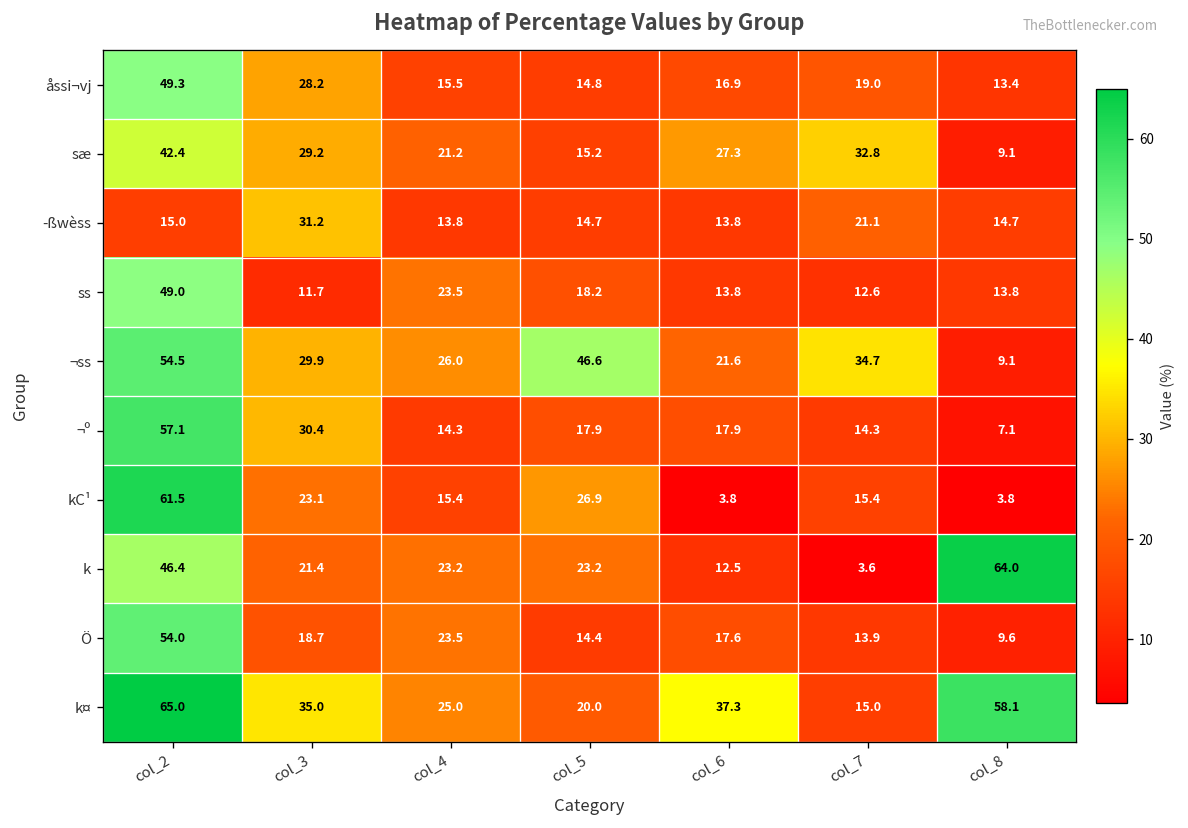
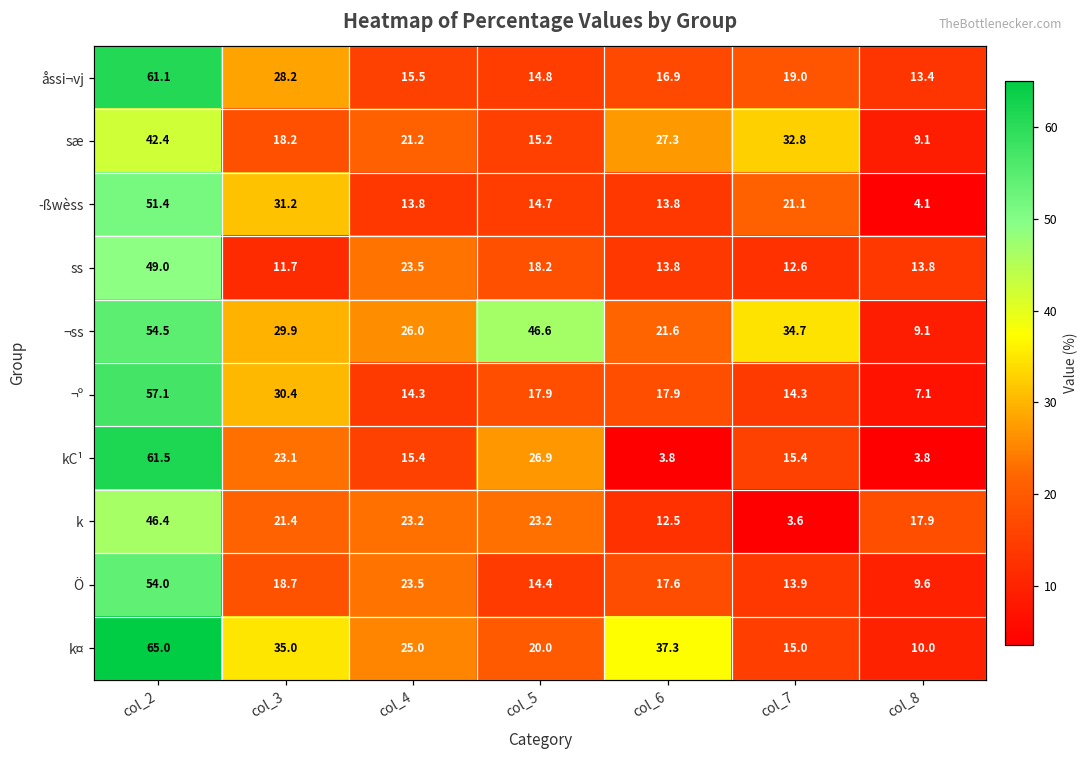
  {
    "åssi¬vj": {
-     "col_2": 49.3,
+     "col_2": 61.1,
      "col_3": 28.2,
      "col_4": 15.5,
      "col_5": 14.8,
      "col_6": 16.9,
      "col_7": 19.0,
      "col_8": 13.4
    },
    "sæ": {
      "col_2": 42.4,
-     "col_3": 29.2,
+     "col_3": 18.2,
      "col_4": 21.2,
      "col_5": 15.2,
      "col_6": 27.3,
      "col_7": 32.8,
      "col_8": 9.1
    },
    "­ßwèss": {
-     "col_2": 15.0,
+     "col_2": 51.4,
      "col_3": 31.2,
      "col_4": 13.8,
      "col_5": 14.7,
      "col_6": 13.8,
      "col_7": 21.1,
-     "col_8": 14.7
+     "col_8": 4.1
    },
    "ss": {
      "col_2": 49.0,
      "col_3": 11.7,
      "col_4": 23.5,
      "col_5": 18.2,
      "col_6": 13.8,
      "col_7": 12.6,
      "col_8": 13.8
    },
    "¬ss": {
      "col_2": 54.5,
      "col_3": 29.9,
      "col_4": 26.0,
      "col_5": 46.6,
      "col_6": 21.6,
      "col_7": 34.7,
      "col_8": 9.1
    },
    "¬º": {
      "col_2": 57.1,
      "col_3": 30.4,
      "col_4": 14.3,
      "col_5": 17.9,
      "col_6": 17.9,
      "col_7": 14.3,
      "col_8": 7.1
    },
    "kC¹": {
      "col_2": 61.5,
      "col_3": 23.1,
      "col_4": 15.4,
      "col_5": 26.9,
      "col_6": 3.8,
      "col_7": 15.4,
      "col_8": 3.8
    },
    "k": {
      "col_2": 46.4,
      "col_3": 21.4,
      "col_4": 23.2,
      "col_5": 23.2,
      "col_6": 12.5,
      "col_7": 3.6,
-     "col_8": 64.0
+     "col_8": 17.9
    },
    "Ö": {
      "col_2": 54.0,
      "col_3": 18.7,
      "col_4": 23.5,
      "col_5": 14.4,
      "col_6": 17.6,
      "col_7": 13.9,
      "col_8": 9.6
    },
    "k¤": {
      "col_2": 65.0,
      "col_3": 35.0,
      "col_4": 25.0,
      "col_5": 20.0,
      "col_6": 37.3,
      "col_7": 15.0,
-     "col_8": 58.1
+     "col_8": 10.0
    }
  }
